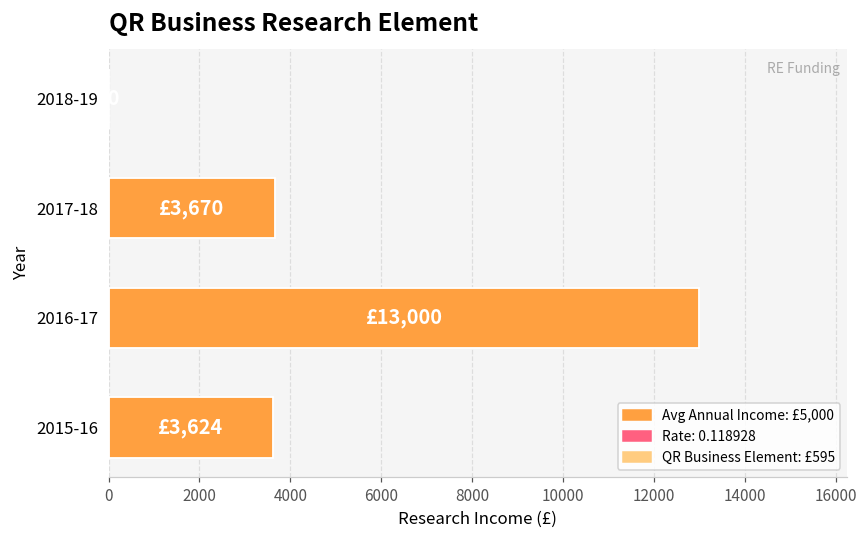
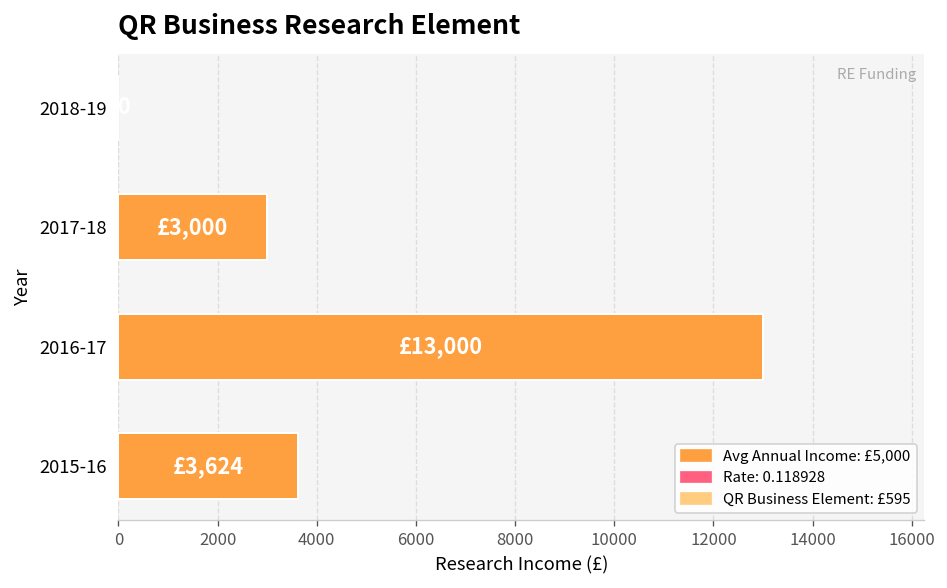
  {
-   "2017-18": "£3,670",
+   "2017-18": "£3,000",
    "2016-17": "£13,000",
    "2015-16": "£3,624"
  }
